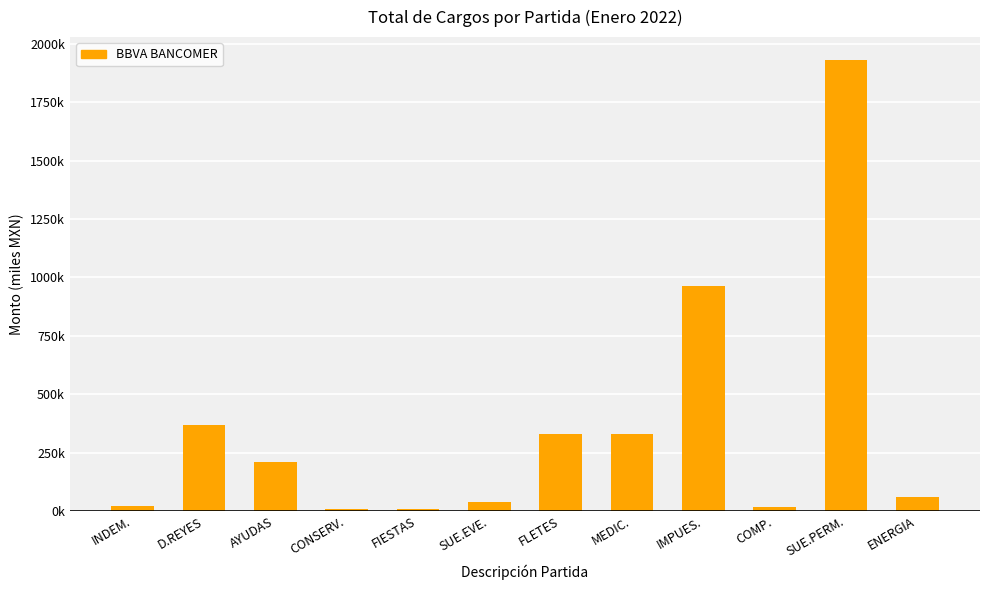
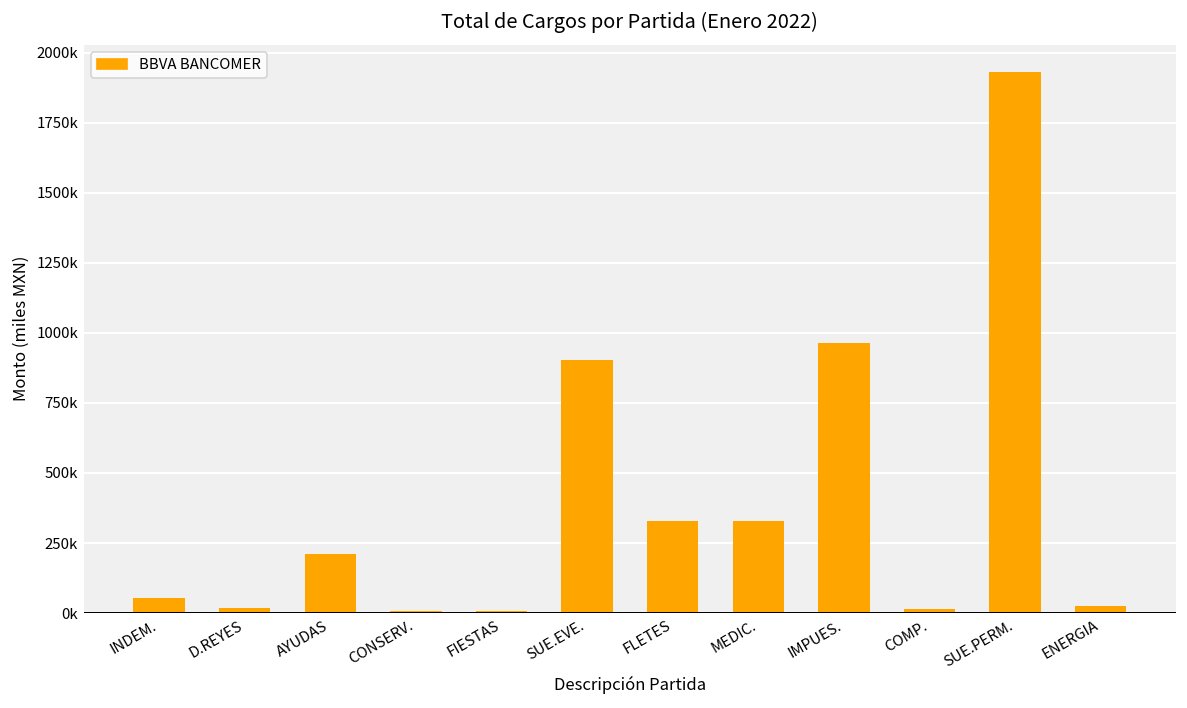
  {
-   "INDEM.": 20000,
-   "D.REYES": 370000,
+   "INDEM.": 50000,
+   "D.REYES": 20000,
    "AYUDAS": 210000,
-   "SUE.EVE.": 40000,
+   "SUE.EVE.": 900000,
    "FLETES": 330000,
    "MEDIC.": 330000,
    "IMPUES.": 960000,
    "COMP.": 20000,
    "SUE.PERM.": 1930000,
-   "ENERGIA": 60000
+   "ENERGIA": 30000
  }
